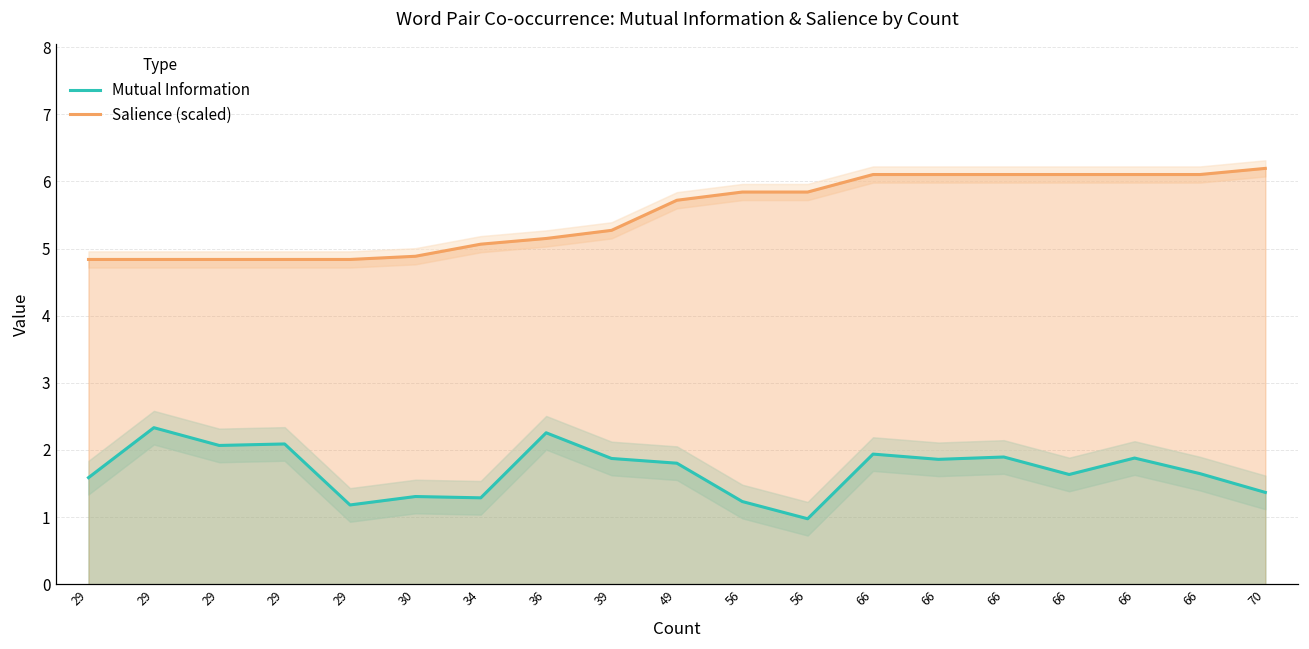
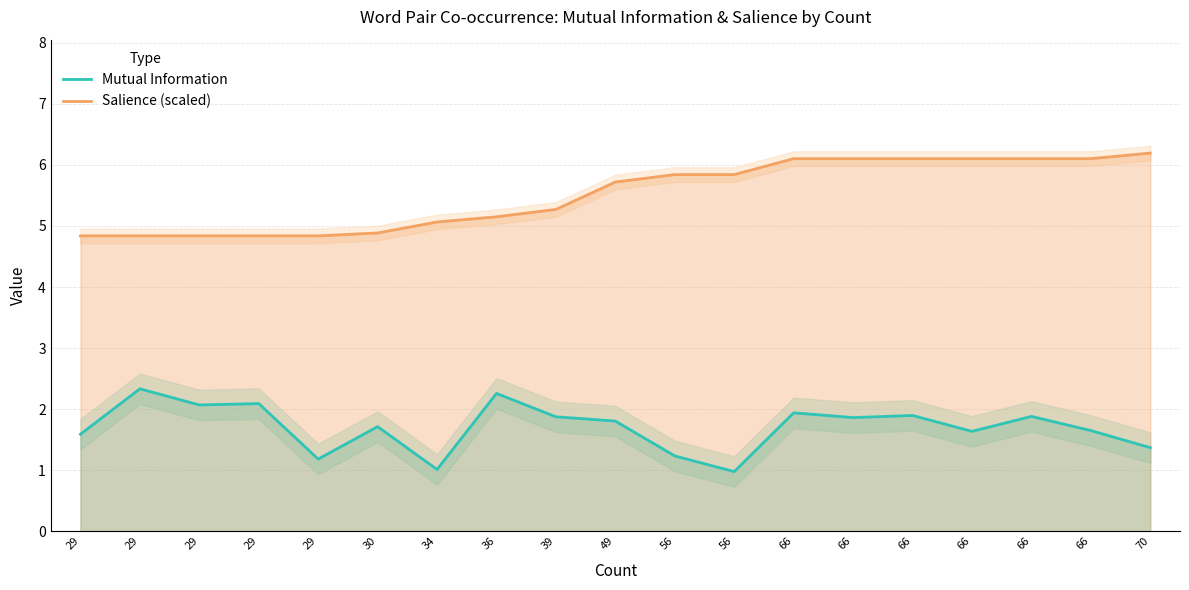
  {
    "Mutual Information": {
-     "30": 1.3,
-     "34": 1.3,
+     "30": 1.7,
+     "34": 1.0,
      "36": 2.3,
      "39": 1.9,
      "49": 1.8,
      "70": 1.4
    },
    "Salience (scaled)": {
      "30": 4.9,
      "34": 5.1,
      "36": 5.2,
      "39": 5.3,
      "49": 5.7,
      "70": 6.2
    }
  }
